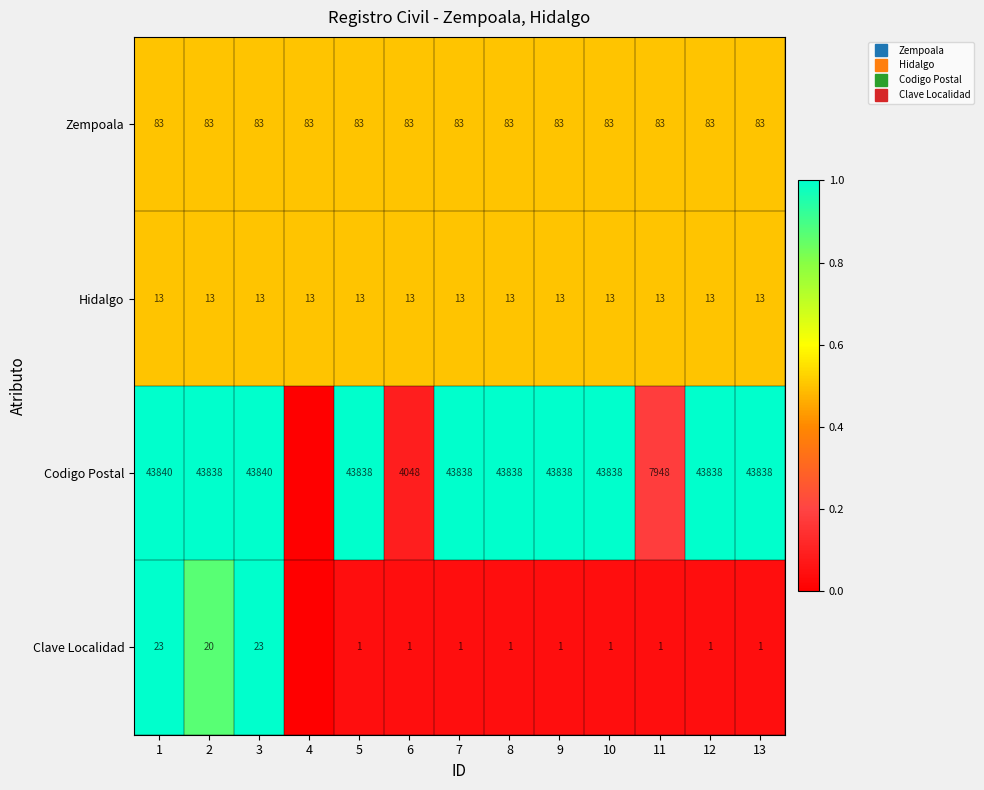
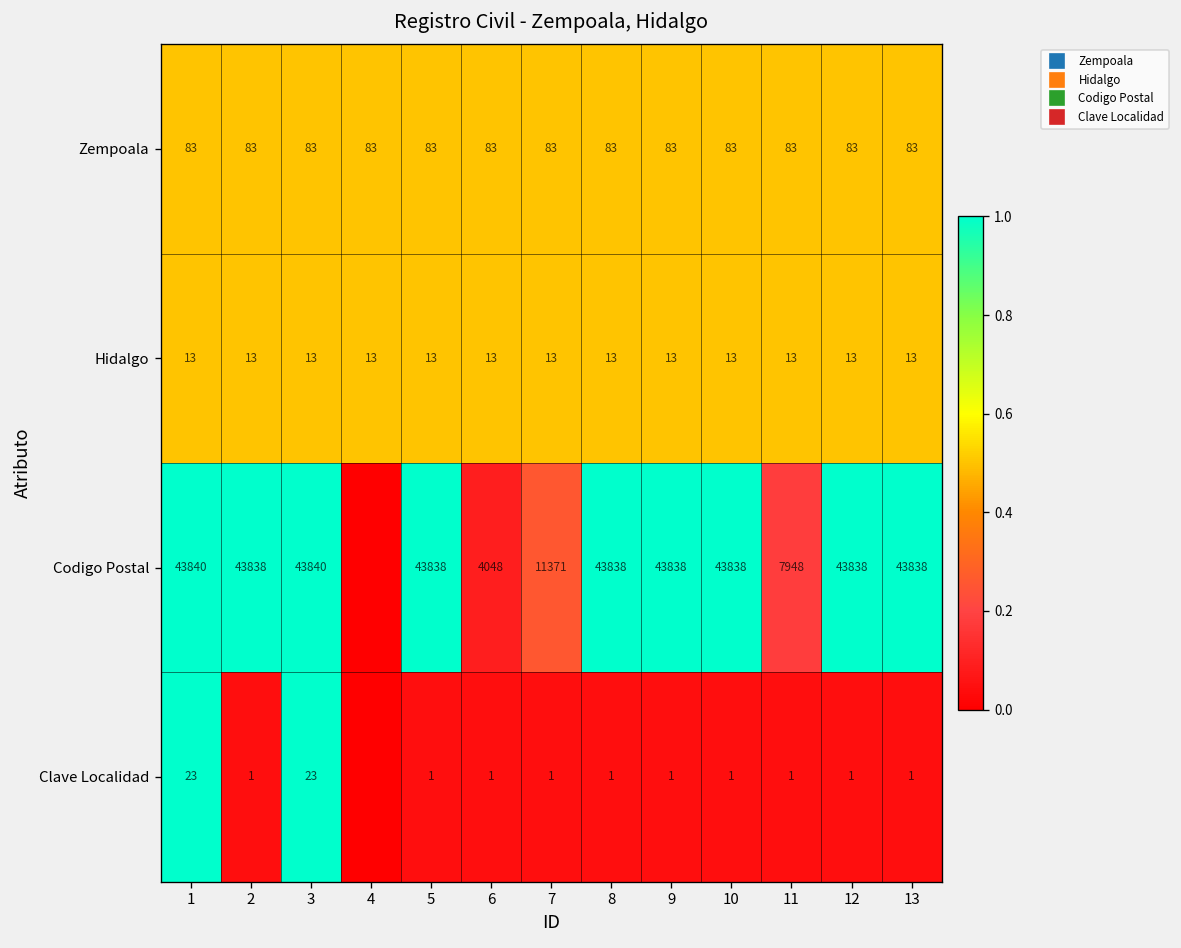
  {
    "Zempoala": {
      "1": 83,
      "2": 83,
      "3": 83,
      "4": 83,
      "5": 83,
      "6": 83,
      "7": 83,
      "8": 83,
      "9": 83,
      "10": 83,
      "11": 83,
      "12": 83,
      "13": 83
    },
    "Hidalgo": {
      "1": 13,
      "2": 13,
      "3": 13,
      "4": 13,
      "5": 13,
      "6": 13,
      "7": 13,
      "8": 13,
      "9": 13,
      "10": 13,
      "11": 13,
      "12": 13,
      "13": 13
    },
    "Codigo Postal": {
      "1": 43840,
      "2": 43838,
      "3": 43840,
      "5": 43838,
      "6": 4048,
-     "7": 43838,
+     "7": 11371,
      "8": 43838,
      "9": 43838,
      "10": 43838,
      "11": 7948,
      "12": 43838,
      "13": 43838
    },
    "Clave Localidad": {
      "1": 23,
-     "2": 20,
+     "2": 1,
      "3": 23,
      "5": 1,
      "6": 1,
      "7": 1,
      "8": 1,
      "9": 1,
      "10": 1,
      "11": 1,
      "12": 1,
      "13": 1
    }
  }
